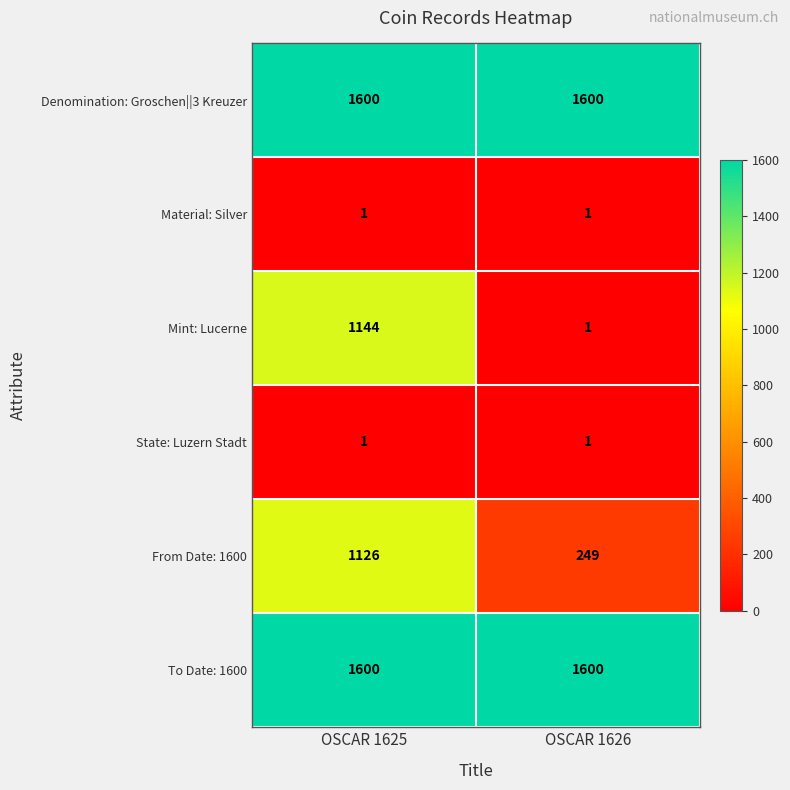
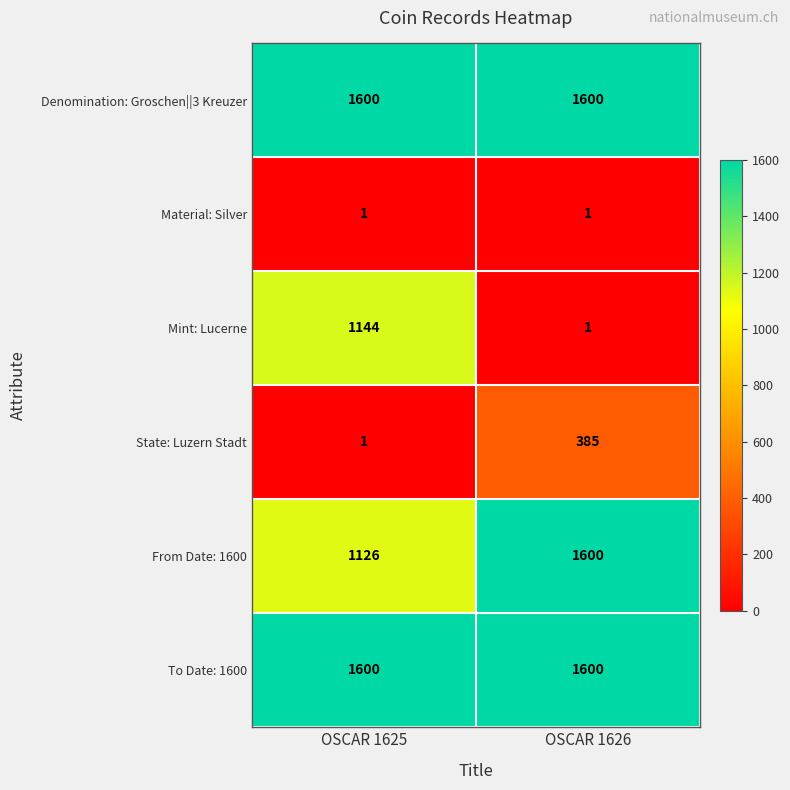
  {
    "Denomination: Groschen||3 Kreuzer": {
      "OSCAR 1625": 1600,
      "OSCAR 1626": 1600
    },
    "Material: Silver": {
      "OSCAR 1625": 1,
      "OSCAR 1626": 1
    },
    "Mint: Lucerne": {
      "OSCAR 1625": 1144,
      "OSCAR 1626": 1
    },
    "State: Luzern Stadt": {
      "OSCAR 1625": 1,
-     "OSCAR 1626": 1
+     "OSCAR 1626": 385
    },
    "From Date: 1600": {
      "OSCAR 1625": 1126,
-     "OSCAR 1626": 249
+     "OSCAR 1626": 1600
    },
    "To Date: 1600": {
      "OSCAR 1625": 1600,
      "OSCAR 1626": 1600
    }
  }
